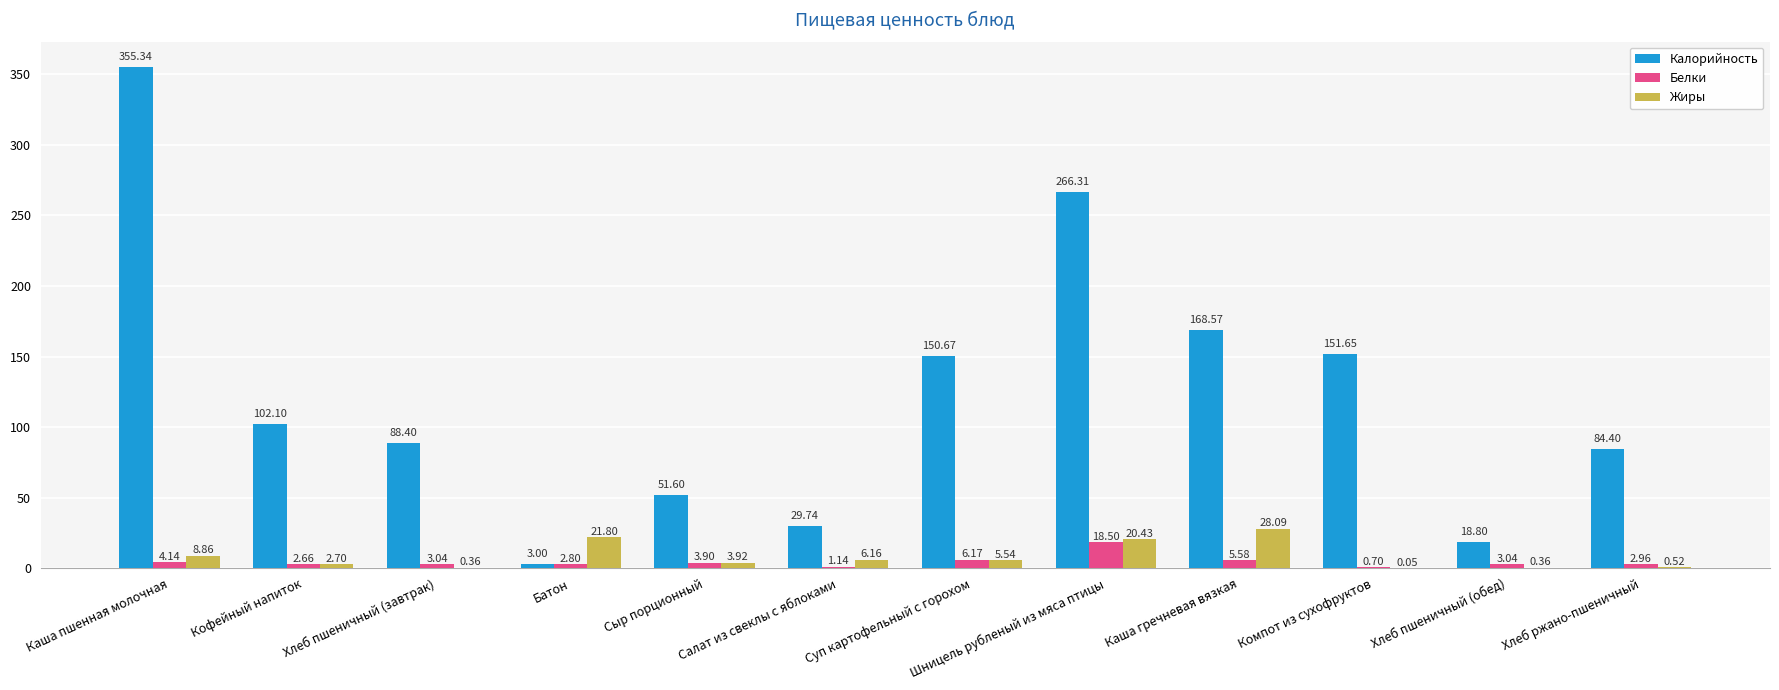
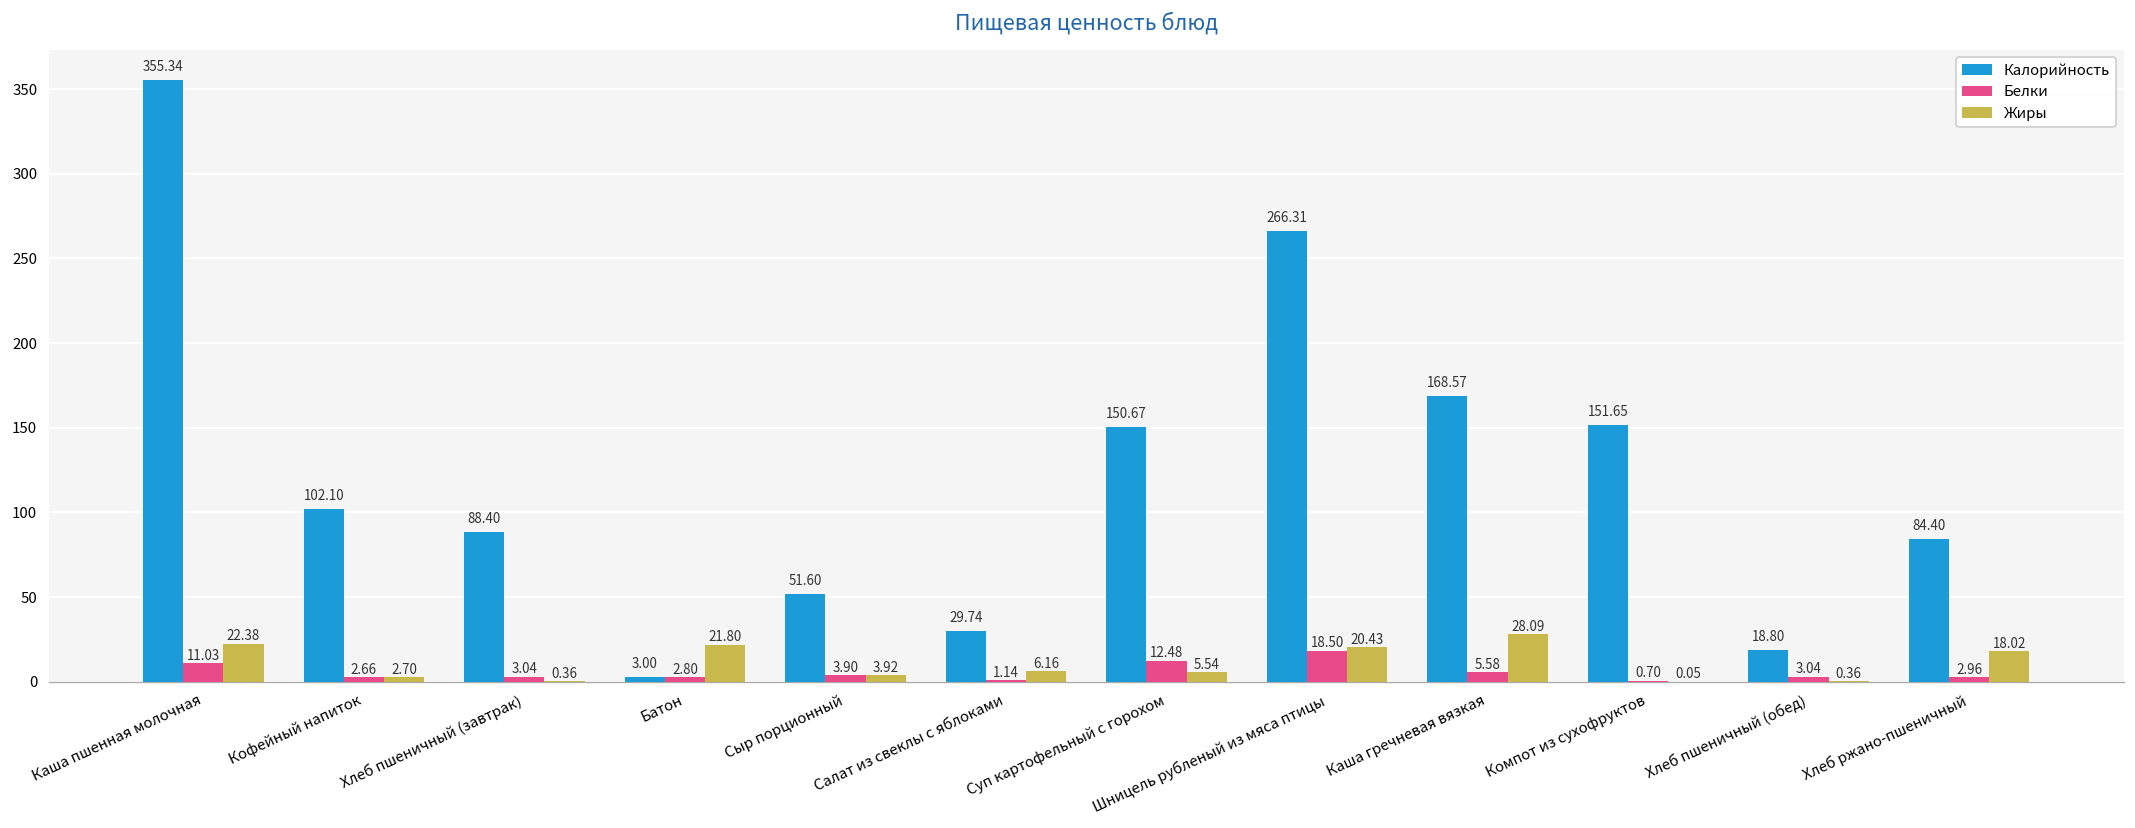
  {
    "Калорийность": {
      "Каша пшенная молочная": 355.34,
      "Кофейный напиток": 102.10,
      "Хлеб пшеничный (завтрак)": 88.40,
      "Батон": 3.00,
      "Сыр порционный": 51.60,
      "Салат из свеклы с яблоками": 29.74,
      "Суп картофельный с горохом": 150.67,
      "Шницель рубленый из мяса птицы": 266.31,
      "Каша гречневая вязкая": 168.57,
      "Компот из сухофруктов": 151.65,
      "Хлеб пшеничный (обед)": 18.80,
      "Хлеб ржано-пшеничный": 84.40
    },
    "Белки": {
-     "Каша пшенная молочная": 4.14,
+     "Каша пшенная молочная": 11.03,
      "Кофейный напиток": 2.66,
      "Хлеб пшеничный (завтрак)": 3.04,
      "Батон": 2.80,
      "Сыр порционный": 3.90,
      "Салат из свеклы с яблоками": 1.14,
-     "Суп картофельный с горохом": 6.17,
+     "Суп картофельный с горохом": 12.48,
      "Шницель рубленый из мяса птицы": 18.50,
      "Каша гречневая вязкая": 5.58,
      "Компот из сухофруктов": 0.70,
      "Хлеб пшеничный (обед)": 3.04,
      "Хлеб ржано-пшеничный": 2.96
    },
    "Жиры": {
-     "Каша пшенная молочная": 8.86,
+     "Каша пшенная молочная": 22.38,
      "Кофейный напиток": 2.70,
      "Хлеб пшеничный (завтрак)": 0.36,
      "Батон": 21.80,
      "Сыр порционный": 3.92,
      "Салат из свеклы с яблоками": 6.16,
      "Суп картофельный с горохом": 5.54,
      "Шницель рубленый из мяса птицы": 20.43,
      "Каша гречневая вязкая": 28.09,
      "Компот из сухофруктов": 0.05,
      "Хлеб пшеничный (обед)": 0.36,
-     "Хлеб ржано-пшеничный": 0.52
+     "Хлеб ржано-пшеничный": 18.02
    }
  }
